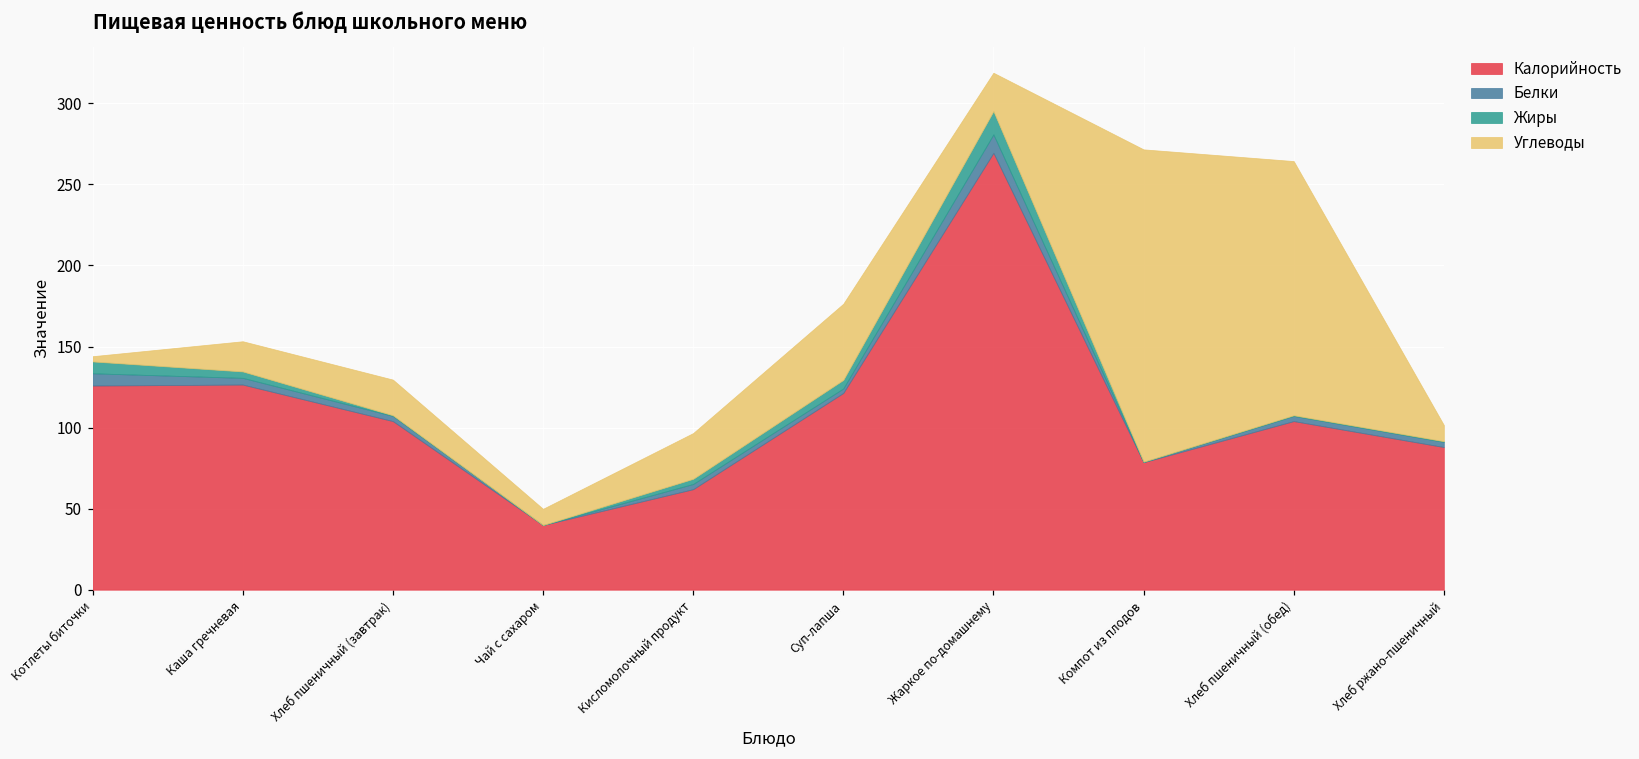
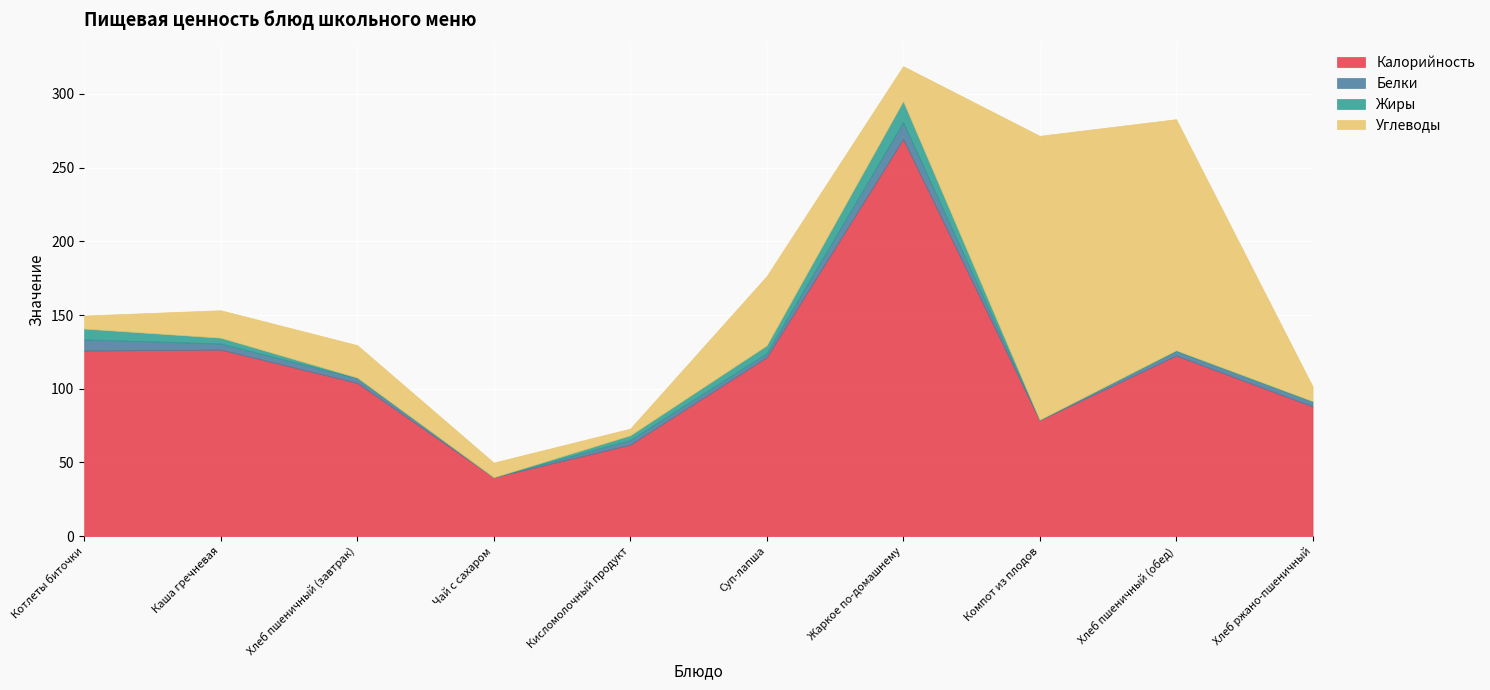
  {
    "Калорийность": {
      "Котлеты биточки": 126,
      "Каша гречневая": 127,
      "Хлеб пшеничный (завтрак)": 104,
      "Кисломолочный продукт": 62,
      "Суп-лапша": 121,
      "Жаркое по-домашнему": 269,
-     "Хлеб пшеничный (обед)": 104,
+     "Хлеб пшеничный (обед)": 123,
      "Хлеб ржано-пшеничный": 88
    },
    "Углеводы": {
-     "Котлеты биточки": 3,
+     "Котлеты биточки": 9,
      "Каша гречневая": 19,
      "Хлеб пшеничный (завтрак)": 22,
      "Чай с сахаром": 10,
-     "Кисломолочный продукт": 28,
+     "Кисломолочный продукт": 5,
      "Суп-лапша": 47,
      "Жаркое по-домашнему": 24,
      "Компот из плодов": 193,
      "Хлеб пшеничный (обед)": 157,
      "Хлеб ржано-пшеничный": 10
    }
  }
